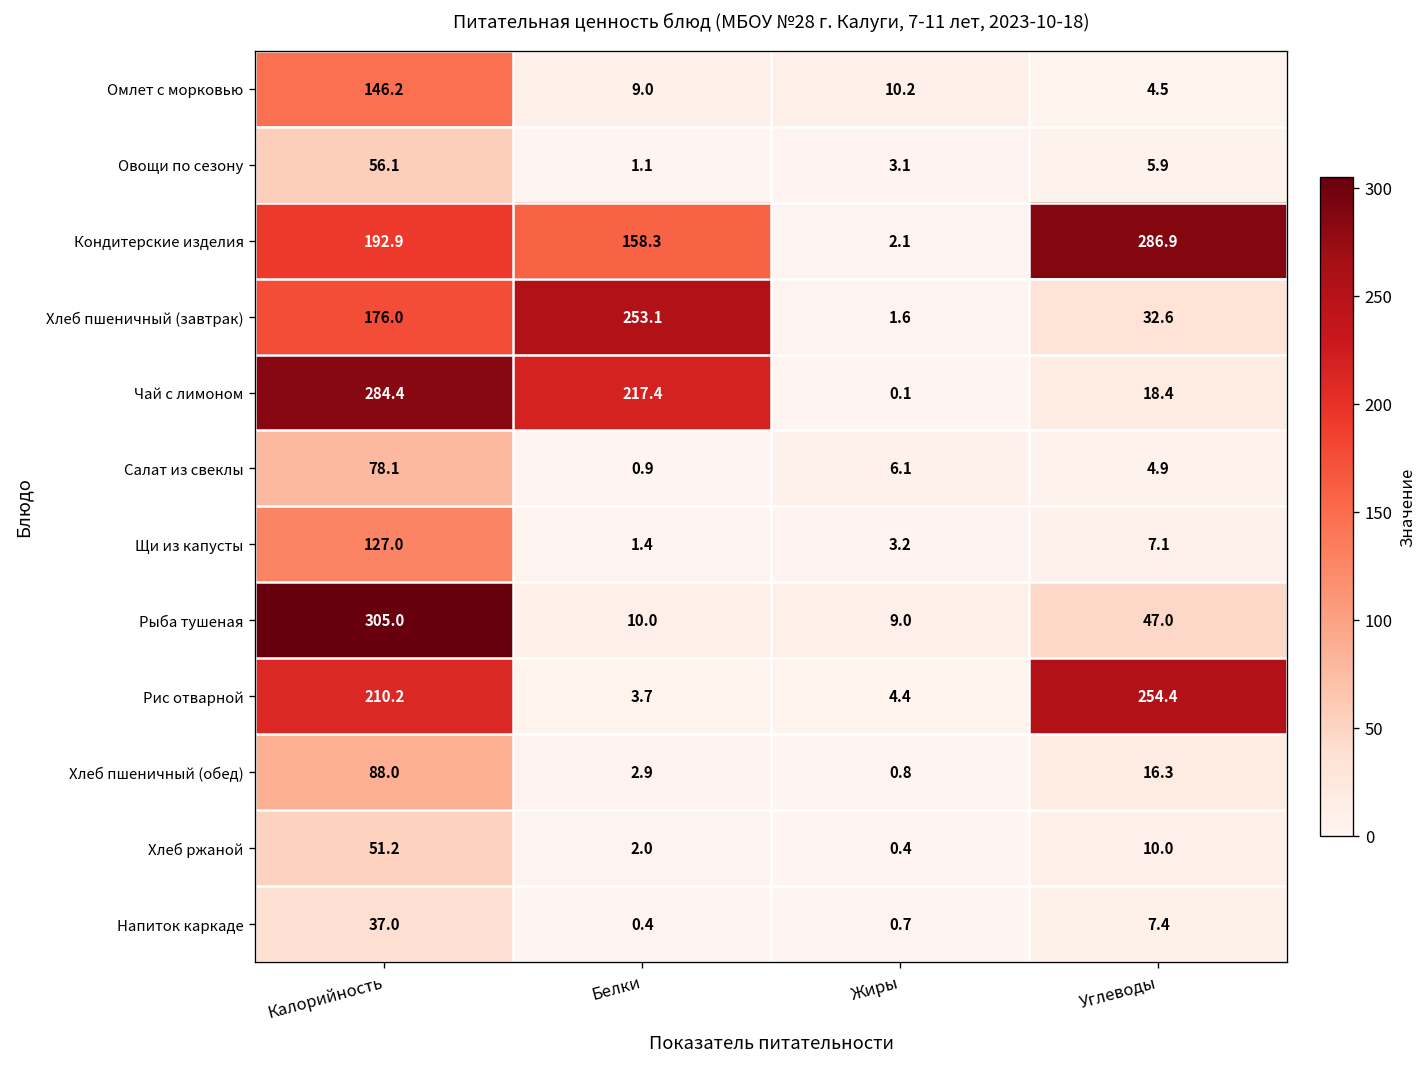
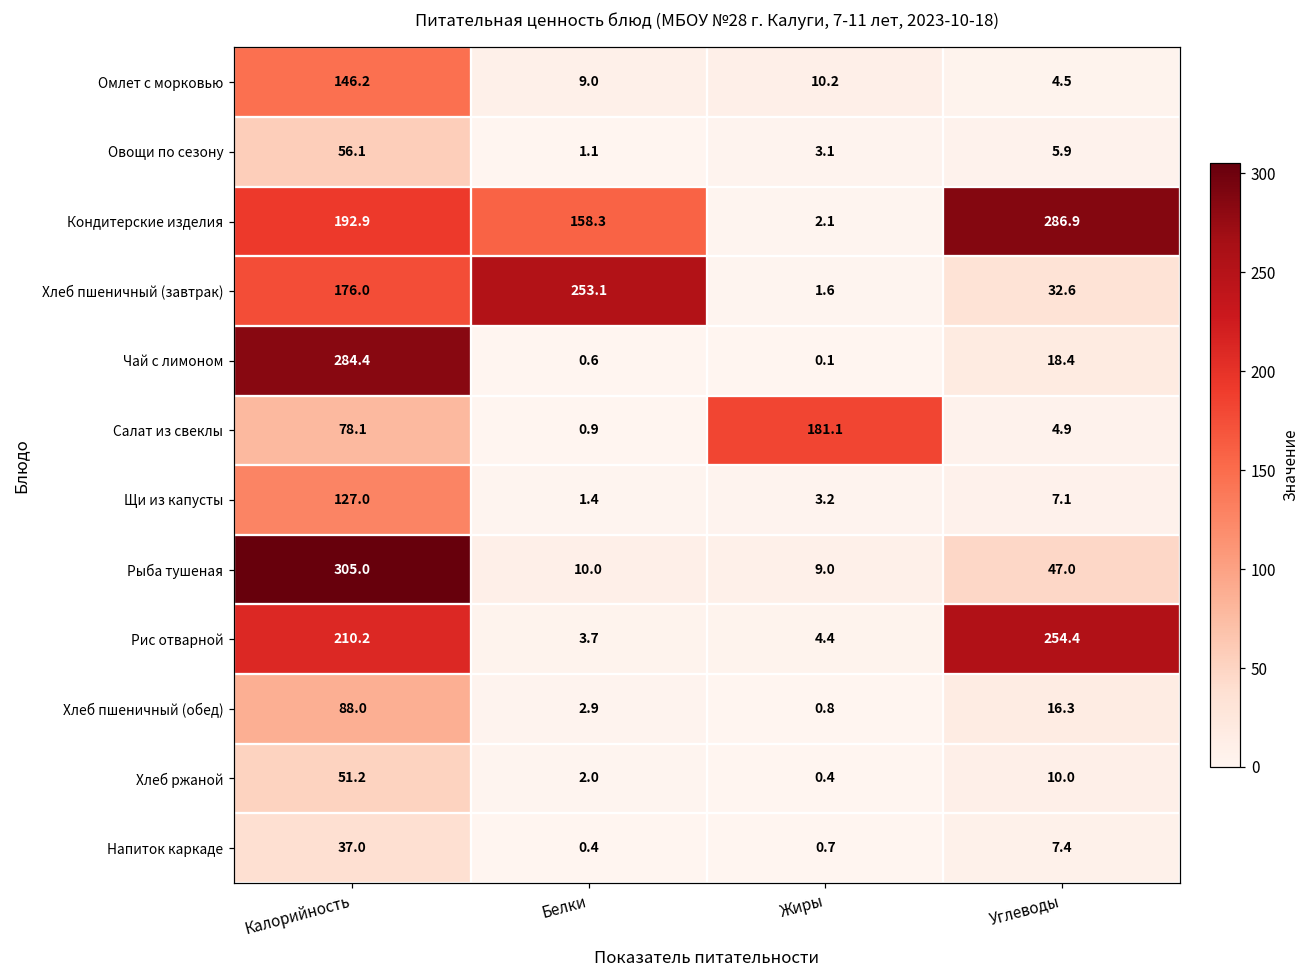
  {
    "Омлет с морковью": {
      "Калорийность": 146.2,
      "Белки": 9.0,
      "Жиры": 10.2,
      "Углеводы": 4.5
    },
    "Овощи по сезону": {
      "Калорийность": 56.1,
      "Белки": 1.1,
      "Жиры": 3.1,
      "Углеводы": 5.9
    },
    "Кондитерские изделия": {
      "Калорийность": 192.9,
      "Белки": 158.3,
      "Жиры": 2.1,
      "Углеводы": 286.9
    },
    "Хлеб пшеничный (завтрак)": {
      "Калорийность": 176.0,
      "Белки": 253.1,
      "Жиры": 1.6,
      "Углеводы": 32.6
    },
    "Чай с лимоном": {
      "Калорийность": 284.4,
-     "Белки": 217.4,
+     "Белки": 0.6,
      "Жиры": 0.1,
      "Углеводы": 18.4
    },
    "Салат из свеклы": {
      "Калорийность": 78.1,
      "Белки": 0.9,
-     "Жиры": 6.1,
+     "Жиры": 181.1,
      "Углеводы": 4.9
    },
    "Щи из капусты": {
      "Калорийность": 127.0,
      "Белки": 1.4,
      "Жиры": 3.2,
      "Углеводы": 7.1
    },
    "Рыба тушеная": {
      "Калорийность": 305.0,
      "Белки": 10.0,
      "Жиры": 9.0,
      "Углеводы": 47.0
    },
    "Рис отварной": {
      "Калорийность": 210.2,
      "Белки": 3.7,
      "Жиры": 4.4,
      "Углеводы": 254.4
    },
    "Хлеб пшеничный (обед)": {
      "Калорийность": 88.0,
      "Белки": 2.9,
      "Жиры": 0.8,
      "Углеводы": 16.3
    },
    "Хлеб ржаной": {
      "Калорийность": 51.2,
      "Белки": 2.0,
      "Жиры": 0.4,
      "Углеводы": 10.0
    },
    "Напиток каркаде": {
      "Калорийность": 37.0,
      "Белки": 0.4,
      "Жиры": 0.7,
      "Углеводы": 7.4
    }
  }
